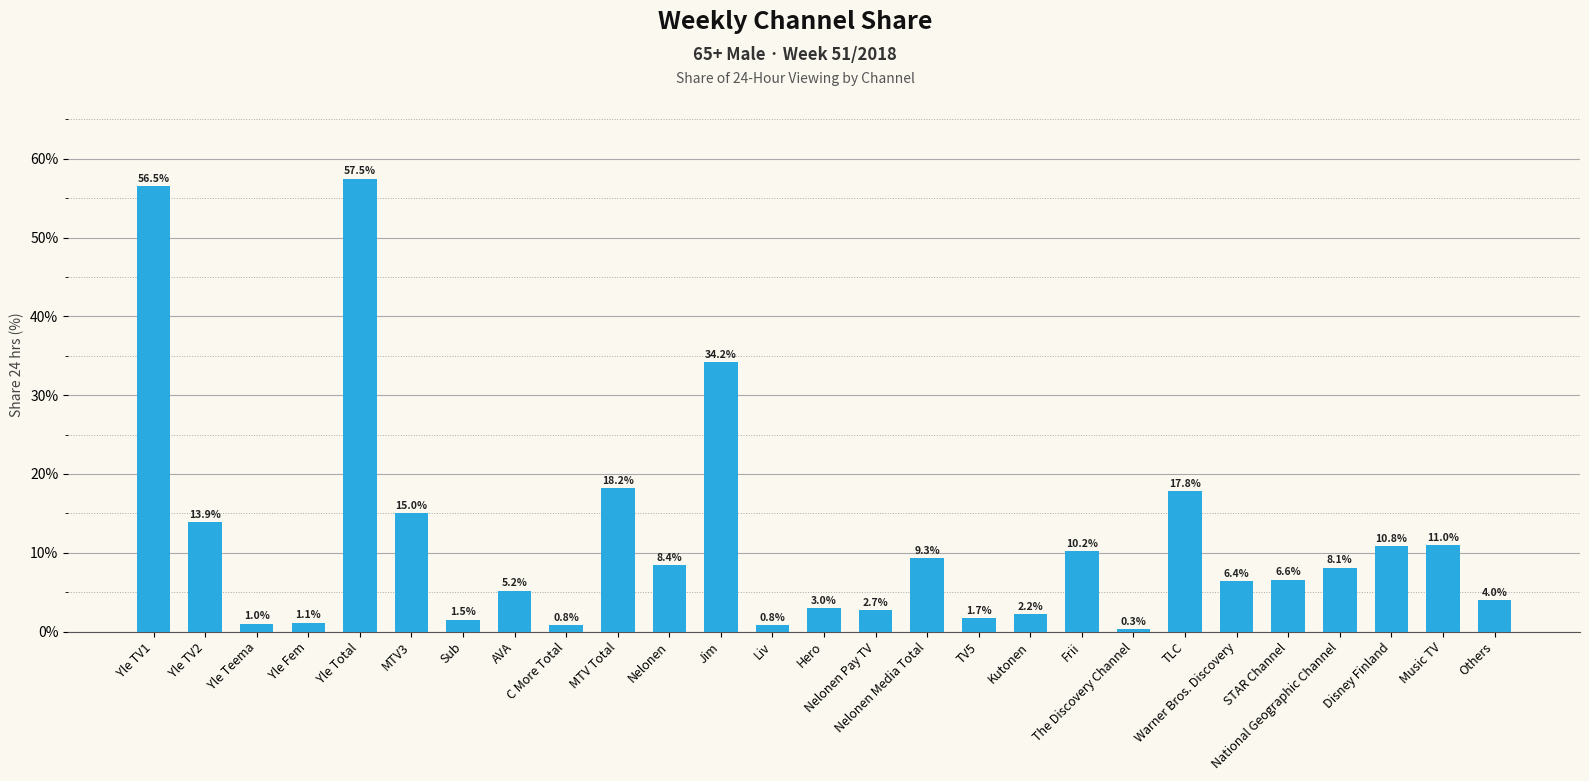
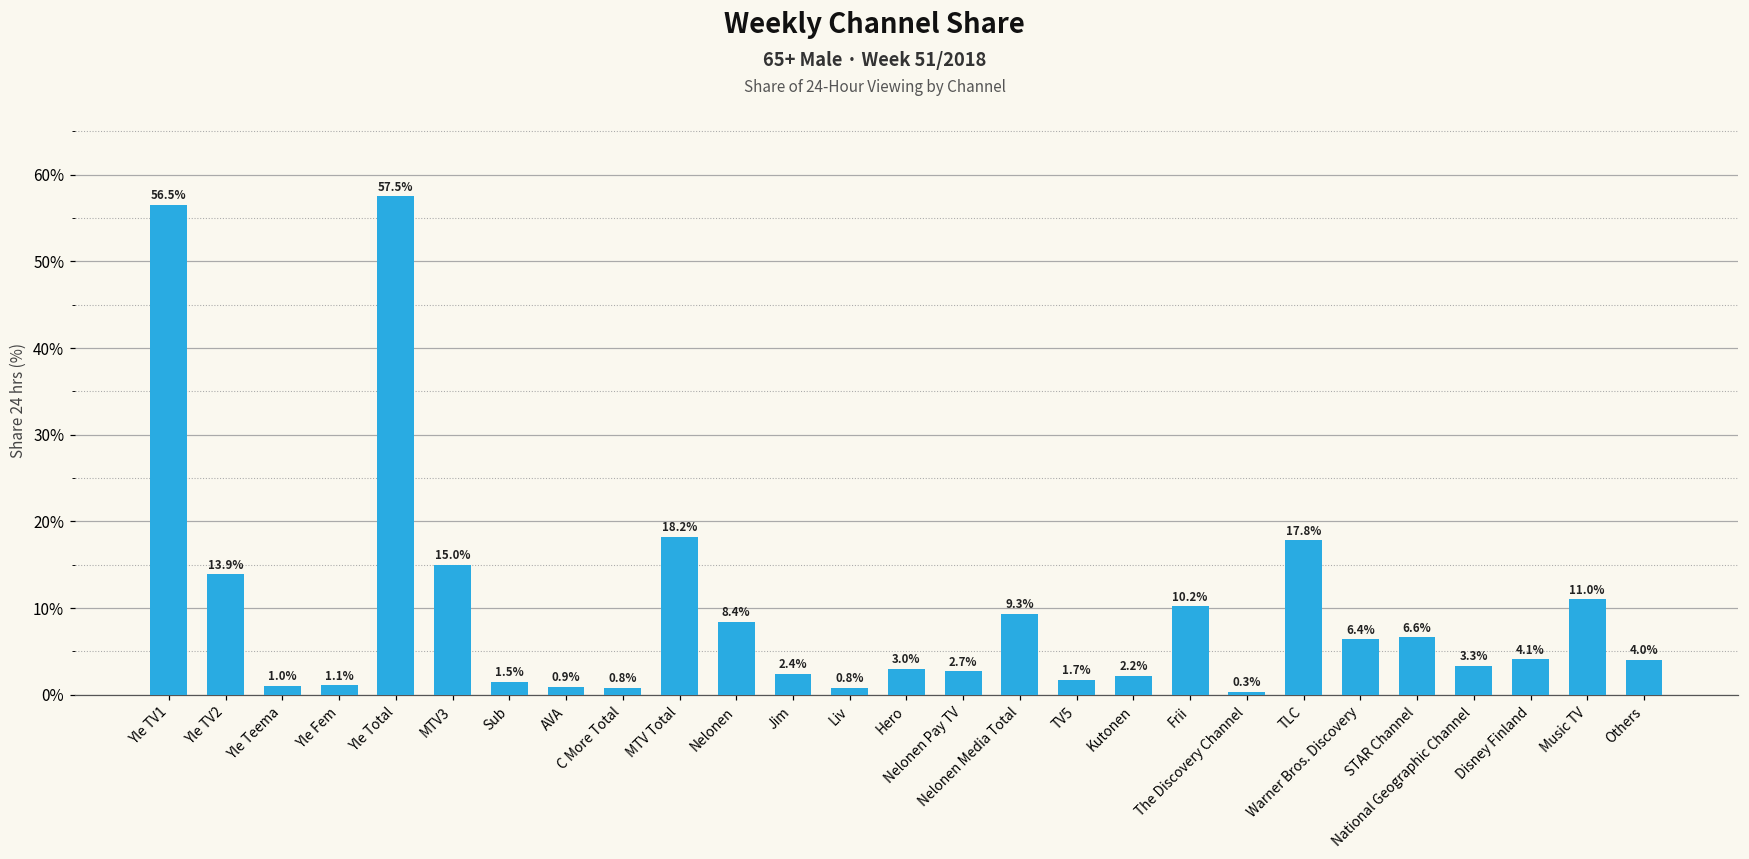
  {
    "Yle TV1": "56.5%",
    "Yle TV2": "13.9%",
    "Yle Teema": "1.0%",
    "Yle Fem": "1.1%",
    "Yle Total": "57.5%",
    "MTV3": "15.0%",
    "Sub": "1.5%",
-   "AVA": "5.2%",
+   "AVA": "0.9%",
    "C More Total": "0.8%",
    "MTV Total": "18.2%",
    "Nelonen": "8.4%",
-   "Jim": "34.2%",
+   "Jim": "2.4%",
    "Liv": "0.8%",
    "Hero": "3.0%",
    "Nelonen Pay TV": "2.7%",
    "Nelonen Media Total": "9.3%",
    "TV5": "1.7%",
    "Kutonen": "2.2%",
    "Frii": "10.2%",
    "The Discovery Channel": "0.3%",
    "TLC": "17.8%",
    "Warner Bros. Discovery": "6.4%",
    "STAR Channel": "6.6%",
-   "National Geographic Channel": "8.1%",
-   "Disney Finland": "10.8%",
+   "National Geographic Channel": "3.3%",
+   "Disney Finland": "4.1%",
    "Music TV": "11.0%",
    "Others": "4.0%"
  }
